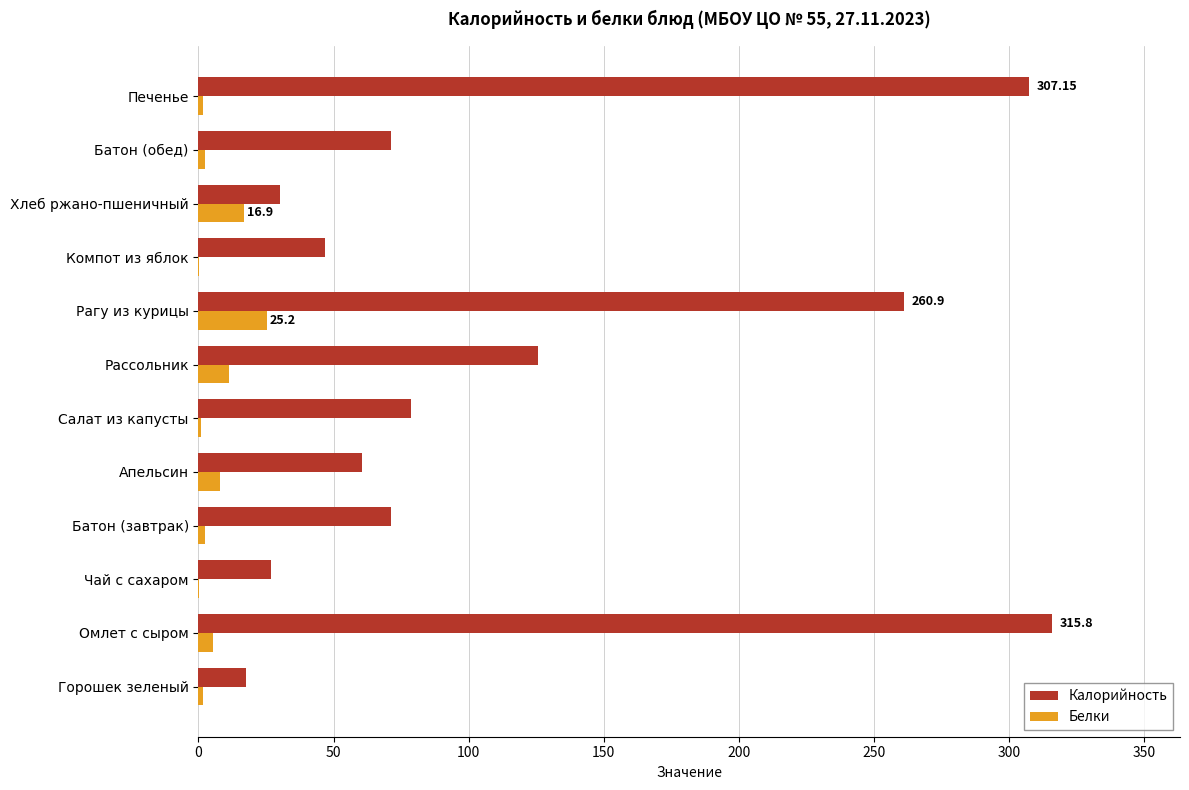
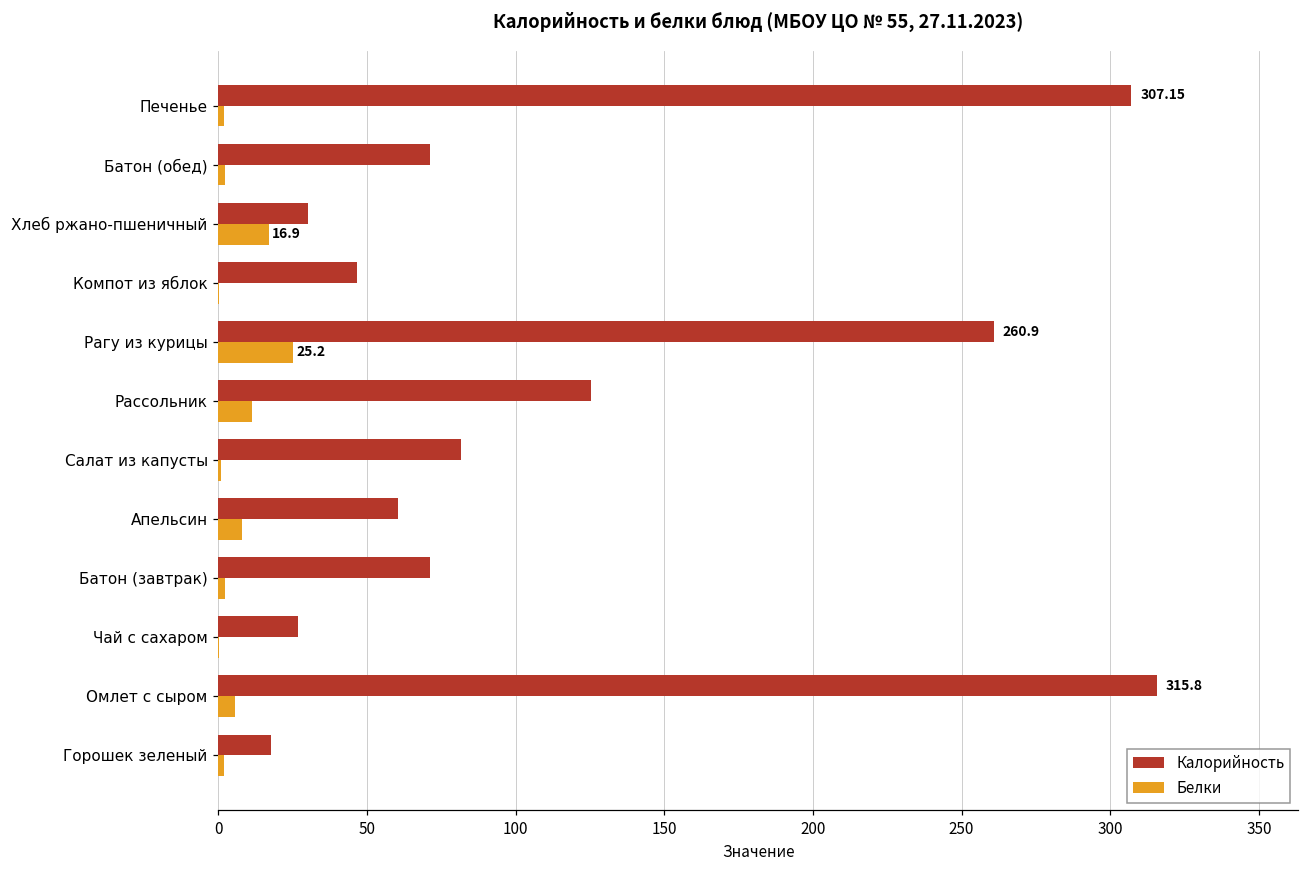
  {
    "Калорийность": {
      "Батон (обед)": 71,
      "Хлеб ржано-пшеничный": 30,
      "Компот из яблок": 47,
      "Рассольник": 126,
-     "Салат из капусты": 79,
+     "Салат из капусты": 82,
      "Апельсин": 61,
      "Батон (завтрак)": 71,
      "Чай с сахаром": 27,
      "Горошек зеленый": 18
    },
    "Белки": {
      "Хлеб ржано-пшеничный": 16.9,
      "Рагу из курицы": 25.2
    }
  }
